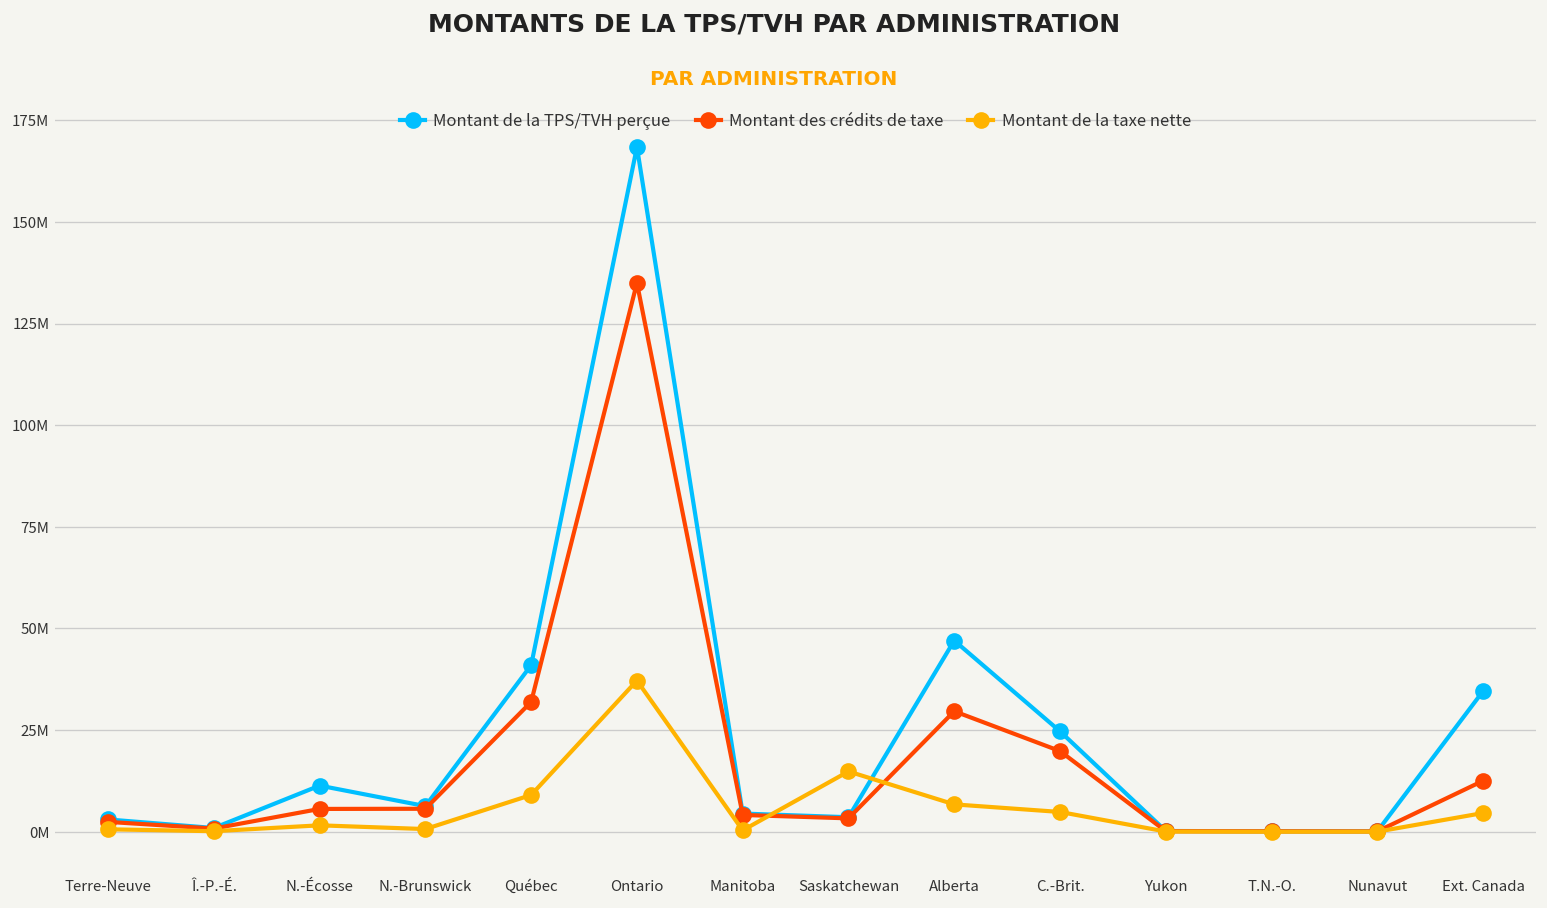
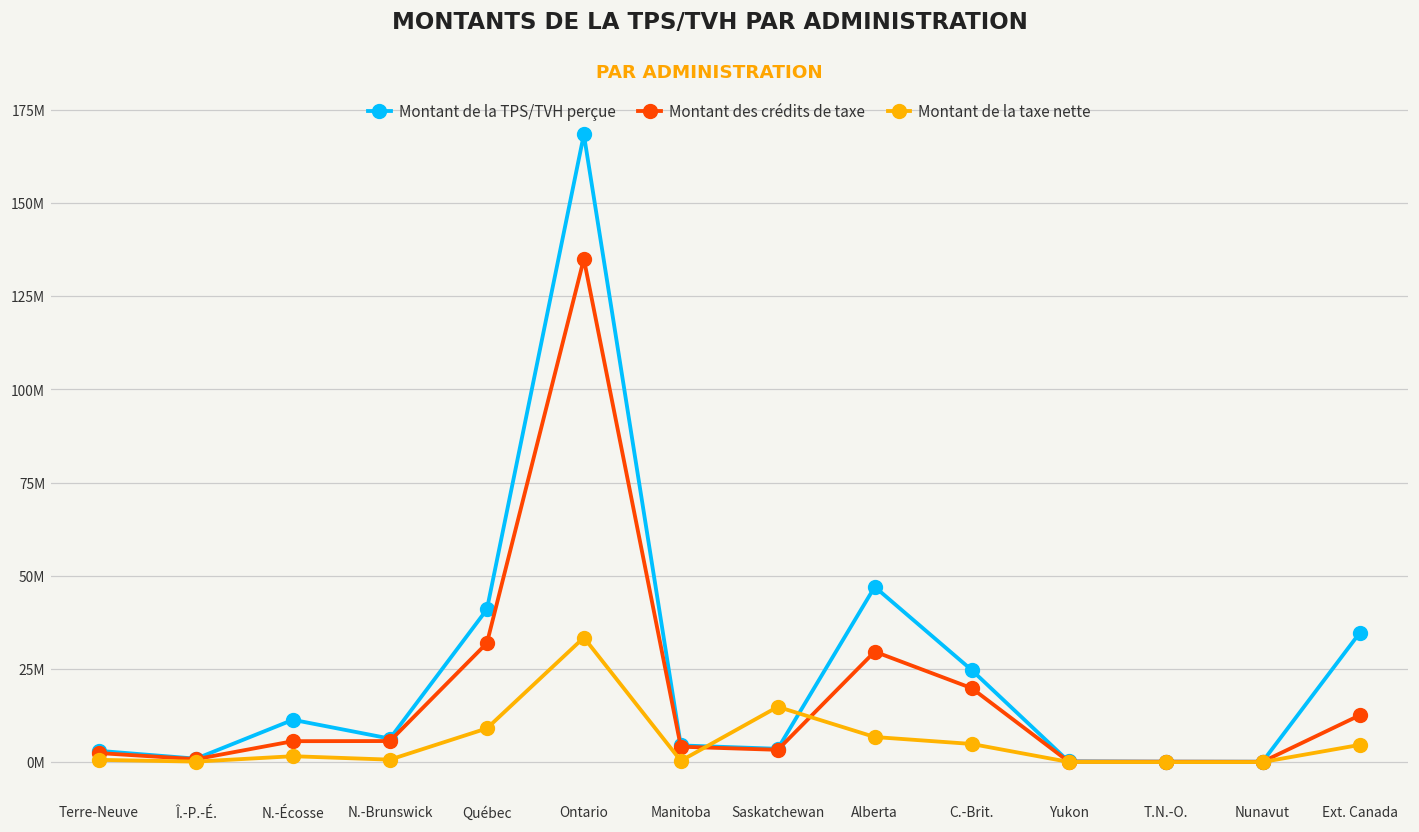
  {
    "Montant de la TPS/TVH perçue": {
      "N.-Écosse": 11000000,
      "Québec": 41000000,
      "Ontario": 168000000,
      "Alberta": 47000000,
      "C.-Brit.": 25000000,
      "Ext. Canada": 35000000
    },
    "Montant des crédits de taxe": {
      "N.-Écosse": 6000000,
      "Québec": 32000000,
      "Ontario": 135000000,
      "Alberta": 30000000,
      "C.-Brit.": 20000000,
      "Ext. Canada": 13000000
    },
    "Montant de la taxe nette": {
      "Terre-Neuve": 1000000,
      "N.-Écosse": 2000000,
      "N.-Brunswick": 1000000,
      "Québec": 9000000,
-     "Ontario": 37000000,
+     "Ontario": 33000000,
      "Manitoba": 0,
      "Saskatchewan": 15000000,
      "Alberta": 7000000,
      "C.-Brit.": 5000000,
      "Ext. Canada": 5000000
    }
  }
